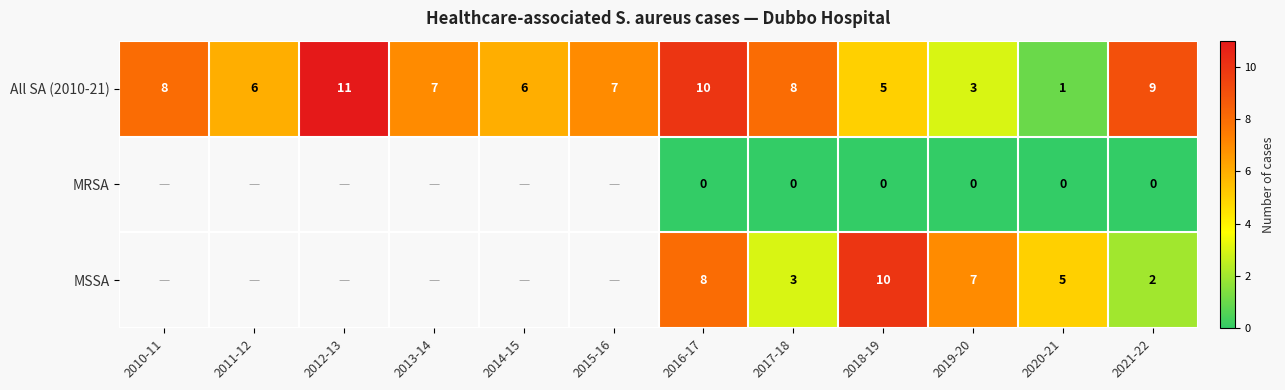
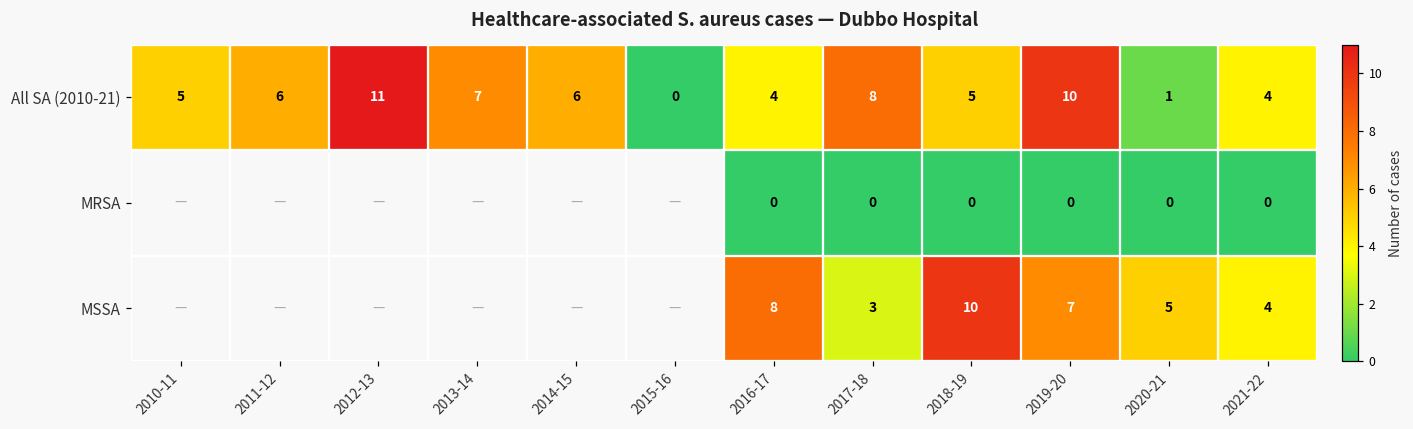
  {
    "All SA (2010-21)": {
-     "2010-11": 8,
+     "2010-11": 5,
      "2011-12": 6,
      "2012-13": 11,
      "2013-14": 7,
      "2014-15": 6,
-     "2015-16": 7,
-     "2016-17": 10,
+     "2015-16": 0,
+     "2016-17": 4,
      "2017-18": 8,
      "2018-19": 5,
-     "2019-20": 3,
+     "2019-20": 10,
      "2020-21": 1,
-     "2021-22": 9
+     "2021-22": 4
    },
    "MRSA": {
      "2016-17": 0,
      "2017-18": 0,
      "2018-19": 0,
      "2019-20": 0,
      "2020-21": 0,
      "2021-22": 0
    },
    "MSSA": {
      "2016-17": 8,
      "2017-18": 3,
      "2018-19": 10,
      "2019-20": 7,
      "2020-21": 5,
-     "2021-22": 2
+     "2021-22": 4
    }
  }
